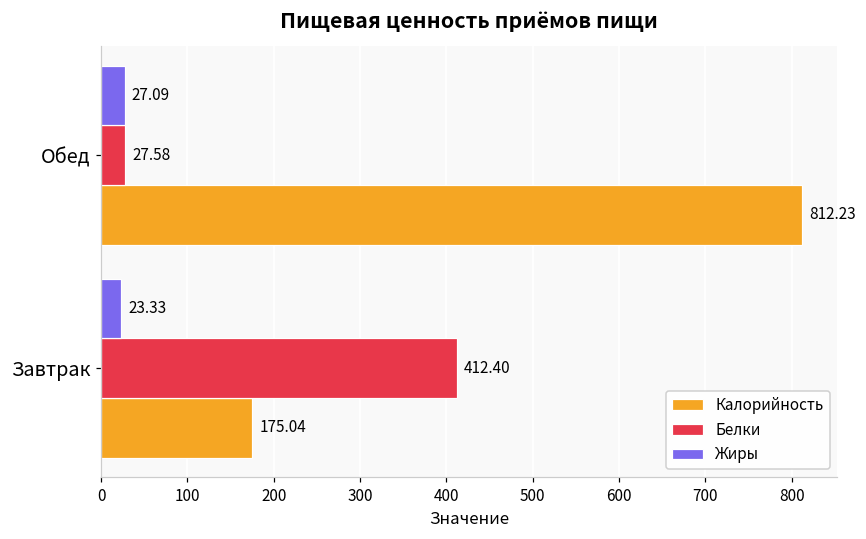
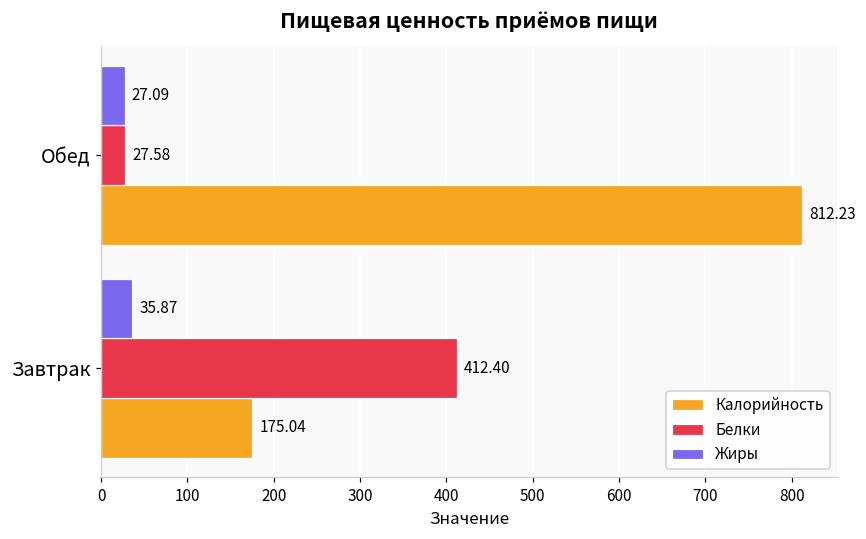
  {
    "Калорийность": {
      "Обед": 812.23,
      "Завтрак": 175.04
    },
    "Белки": {
      "Обед": 27.58,
      "Завтрак": 412.40
    },
    "Жиры": {
      "Обед": 27.09,
-     "Завтрак": 23.33
+     "Завтрак": 35.87
    }
  }
